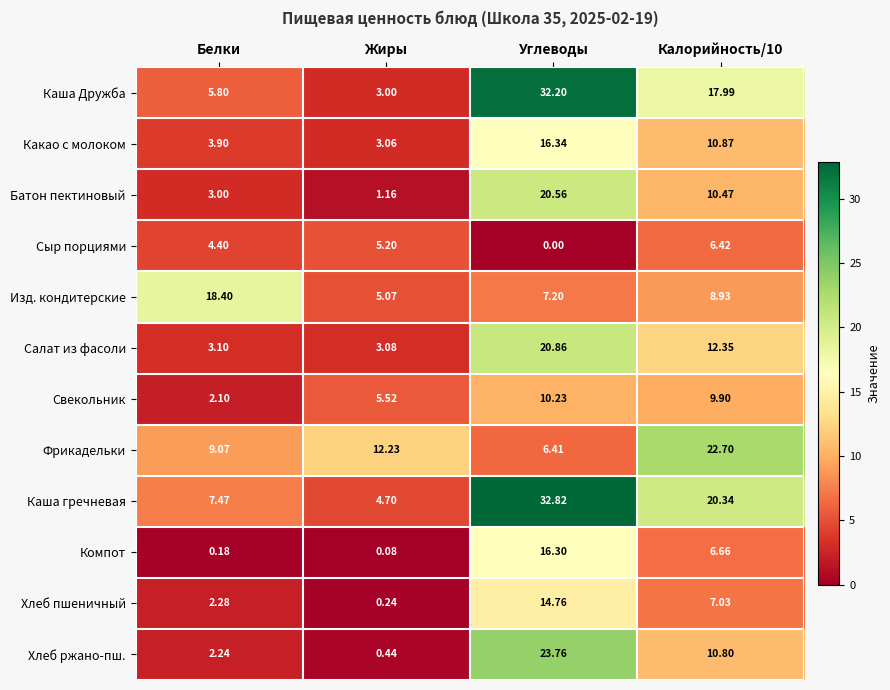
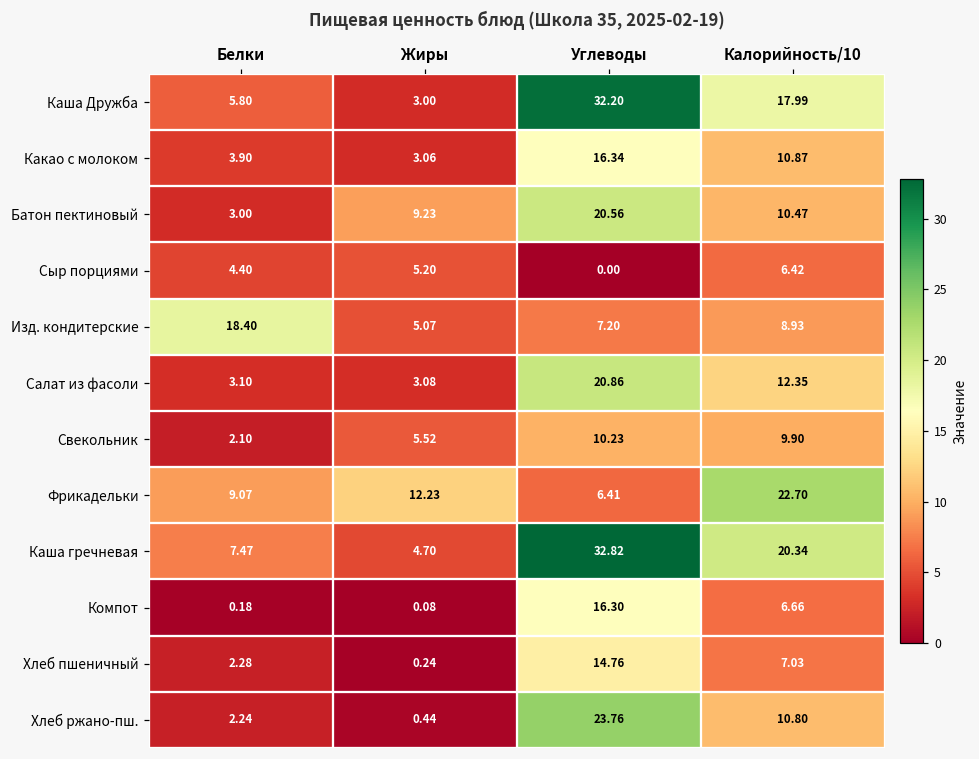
  {
    "Каша Дружба": {
      "Белки": 5.80,
      "Жиры": 3.00,
      "Углеводы": 32.20,
      "Калорийность/10": 17.99
    },
    "Какао с молоком": {
      "Белки": 3.90,
      "Жиры": 3.06,
      "Углеводы": 16.34,
      "Калорийность/10": 10.87
    },
    "Батон пектиновый": {
      "Белки": 3.00,
-     "Жиры": 1.16,
+     "Жиры": 9.23,
      "Углеводы": 20.56,
      "Калорийность/10": 10.47
    },
    "Сыр порциями": {
      "Белки": 4.40,
      "Жиры": 5.20,
      "Углеводы": 0.00,
      "Калорийность/10": 6.42
    },
    "Изд. кондитерские": {
      "Белки": 18.40,
      "Жиры": 5.07,
      "Углеводы": 7.20,
      "Калорийность/10": 8.93
    },
    "Салат из фасоли": {
      "Белки": 3.10,
      "Жиры": 3.08,
      "Углеводы": 20.86,
      "Калорийность/10": 12.35
    },
    "Свекольник": {
      "Белки": 2.10,
      "Жиры": 5.52,
      "Углеводы": 10.23,
      "Калорийность/10": 9.90
    },
    "Фрикадельки": {
      "Белки": 9.07,
      "Жиры": 12.23,
      "Углеводы": 6.41,
      "Калорийность/10": 22.70
    },
    "Каша гречневая": {
      "Белки": 7.47,
      "Жиры": 4.70,
      "Углеводы": 32.82,
      "Калорийность/10": 20.34
    },
    "Компот": {
      "Белки": 0.18,
      "Жиры": 0.08,
      "Углеводы": 16.30,
      "Калорийность/10": 6.66
    },
    "Хлеб пшеничный": {
      "Белки": 2.28,
      "Жиры": 0.24,
      "Углеводы": 14.76,
      "Калорийность/10": 7.03
    },
    "Хлеб ржано-пш.": {
      "Белки": 2.24,
      "Жиры": 0.44,
      "Углеводы": 23.76,
      "Калорийность/10": 10.80
    }
  }
